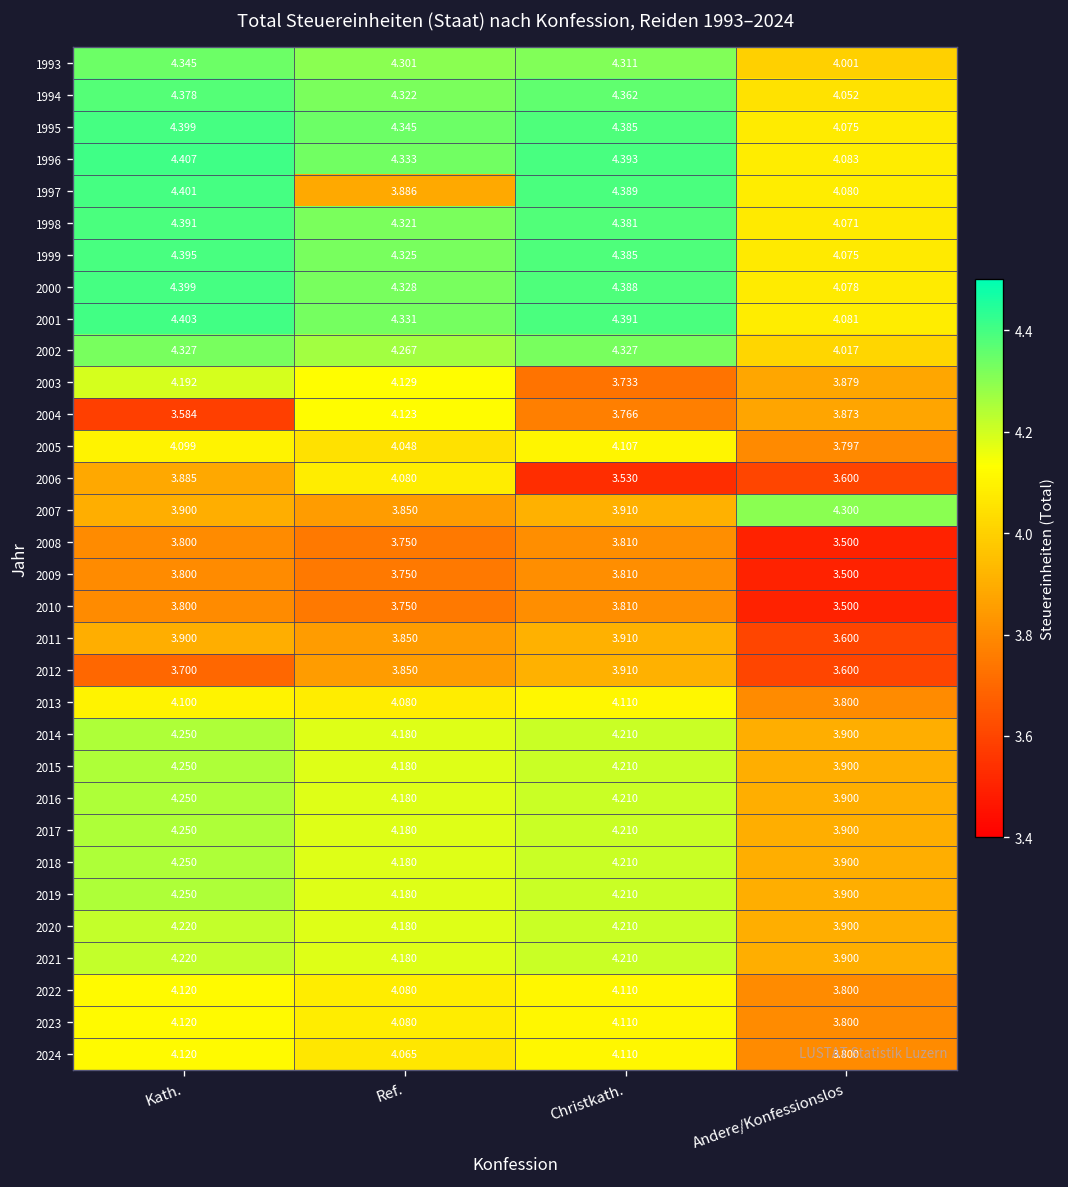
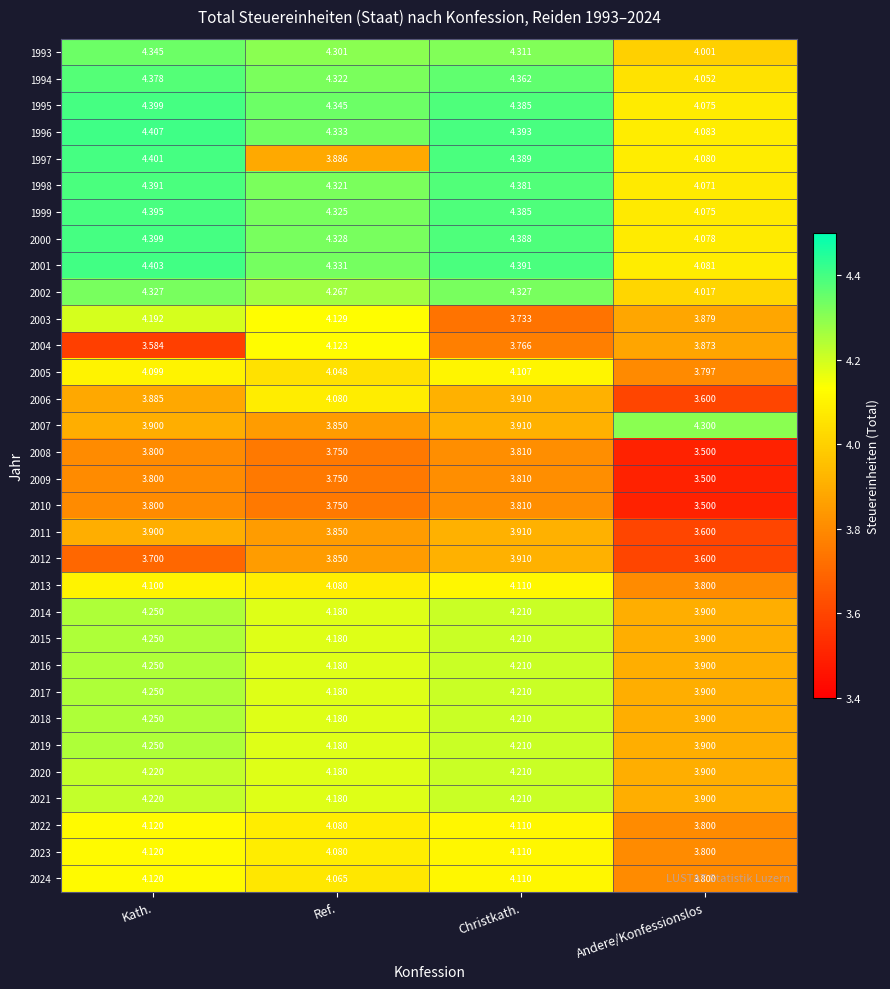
  {
    "1993": {
      "Kath.": 4.345,
      "Ref.": 4.301,
      "Christkath.": 4.311,
      "Andere/Konfessionslos": 4.001
    },
    "1994": {
      "Kath.": 4.378,
      "Ref.": 4.322,
      "Christkath.": 4.362,
      "Andere/Konfessionslos": 4.052
    },
    "1995": {
      "Kath.": 4.399,
      "Ref.": 4.345,
      "Christkath.": 4.385,
      "Andere/Konfessionslos": 4.075
    },
    "1996": {
      "Kath.": 4.407,
      "Ref.": 4.333,
      "Christkath.": 4.393,
      "Andere/Konfessionslos": 4.083
    },
    "1997": {
      "Kath.": 4.401,
      "Ref.": 3.886,
      "Christkath.": 4.389,
      "Andere/Konfessionslos": 4.080
    },
    "1998": {
      "Kath.": 4.391,
      "Ref.": 4.321,
      "Christkath.": 4.381,
      "Andere/Konfessionslos": 4.071
    },
    "1999": {
      "Kath.": 4.395,
      "Ref.": 4.325,
      "Christkath.": 4.385,
      "Andere/Konfessionslos": 4.075
    },
    "2000": {
      "Kath.": 4.399,
      "Ref.": 4.328,
      "Christkath.": 4.388,
      "Andere/Konfessionslos": 4.078
    },
    "2001": {
      "Kath.": 4.403,
      "Ref.": 4.331,
      "Christkath.": 4.391,
      "Andere/Konfessionslos": 4.081
    },
    "2002": {
      "Kath.": 4.327,
      "Ref.": 4.267,
      "Christkath.": 4.327,
      "Andere/Konfessionslos": 4.017
    },
    "2003": {
      "Kath.": 4.192,
      "Ref.": 4.129,
      "Christkath.": 3.733,
      "Andere/Konfessionslos": 3.879
    },
    "2004": {
      "Kath.": 3.584,
      "Ref.": 4.123,
      "Christkath.": 3.766,
      "Andere/Konfessionslos": 3.873
    },
    "2005": {
      "Kath.": 4.099,
      "Ref.": 4.048,
      "Christkath.": 4.107,
      "Andere/Konfessionslos": 3.797
    },
    "2006": {
      "Kath.": 3.885,
      "Ref.": 4.080,
-     "Christkath.": 3.530,
+     "Christkath.": 3.910,
      "Andere/Konfessionslos": 3.600
    },
    "2007": {
      "Kath.": 3.900,
      "Ref.": 3.850,
      "Christkath.": 3.910,
      "Andere/Konfessionslos": 4.300
    },
    "2008": {
      "Kath.": 3.800,
      "Ref.": 3.750,
      "Christkath.": 3.810,
      "Andere/Konfessionslos": 3.500
    },
    "2009": {
      "Kath.": 3.800,
      "Ref.": 3.750,
      "Christkath.": 3.810,
      "Andere/Konfessionslos": 3.500
    },
    "2010": {
      "Kath.": 3.800,
      "Ref.": 3.750,
      "Christkath.": 3.810,
      "Andere/Konfessionslos": 3.500
    },
    "2011": {
      "Kath.": 3.900,
      "Ref.": 3.850,
      "Christkath.": 3.910,
      "Andere/Konfessionslos": 3.600
    },
    "2012": {
      "Kath.": 3.700,
      "Ref.": 3.850,
      "Christkath.": 3.910,
      "Andere/Konfessionslos": 3.600
    },
    "2013": {
      "Kath.": 4.100,
      "Ref.": 4.080,
      "Christkath.": 4.110,
      "Andere/Konfessionslos": 3.800
    },
    "2014": {
      "Kath.": 4.250,
      "Ref.": 4.180,
      "Christkath.": 4.210,
      "Andere/Konfessionslos": 3.900
    },
    "2015": {
      "Kath.": 4.250,
      "Ref.": 4.180,
      "Christkath.": 4.210,
      "Andere/Konfessionslos": 3.900
    },
    "2016": {
      "Kath.": 4.250,
      "Ref.": 4.180,
      "Christkath.": 4.210,
      "Andere/Konfessionslos": 3.900
    },
    "2017": {
      "Kath.": 4.250,
      "Ref.": 4.180,
      "Christkath.": 4.210,
      "Andere/Konfessionslos": 3.900
    },
    "2018": {
      "Kath.": 4.250,
      "Ref.": 4.180,
      "Christkath.": 4.210,
      "Andere/Konfessionslos": 3.900
    },
    "2019": {
      "Kath.": 4.250,
      "Ref.": 4.180,
      "Christkath.": 4.210,
      "Andere/Konfessionslos": 3.900
    },
    "2020": {
      "Kath.": 4.220,
      "Ref.": 4.180,
      "Christkath.": 4.210,
      "Andere/Konfessionslos": 3.900
    },
    "2021": {
      "Kath.": 4.220,
      "Ref.": 4.180,
      "Christkath.": 4.210,
      "Andere/Konfessionslos": 3.900
    },
    "2022": {
      "Kath.": 4.120,
      "Ref.": 4.080,
      "Christkath.": 4.110,
      "Andere/Konfessionslos": 3.800
    },
    "2023": {
      "Kath.": 4.120,
      "Ref.": 4.080,
      "Christkath.": 4.110,
      "Andere/Konfessionslos": 3.800
    },
    "2024": {
      "Kath.": 4.120,
      "Ref.": 4.065,
      "Christkath.": 4.110
    }
  }
